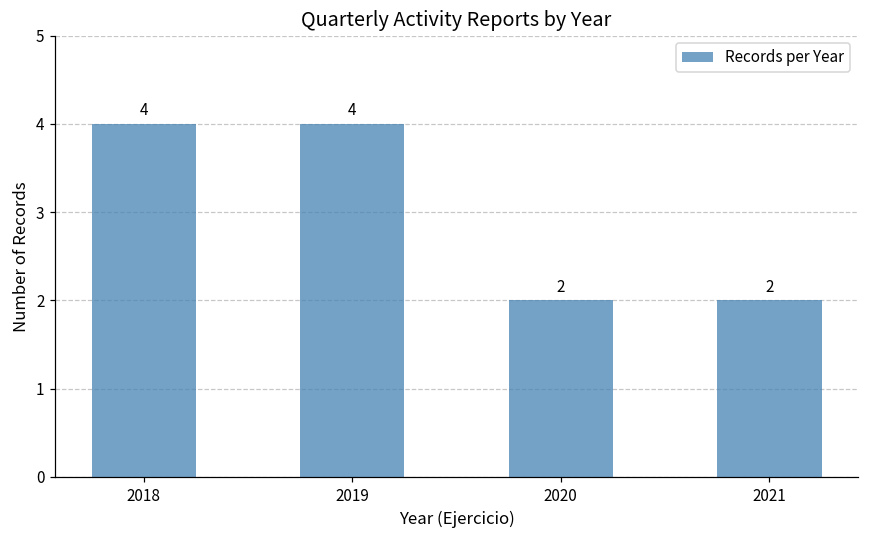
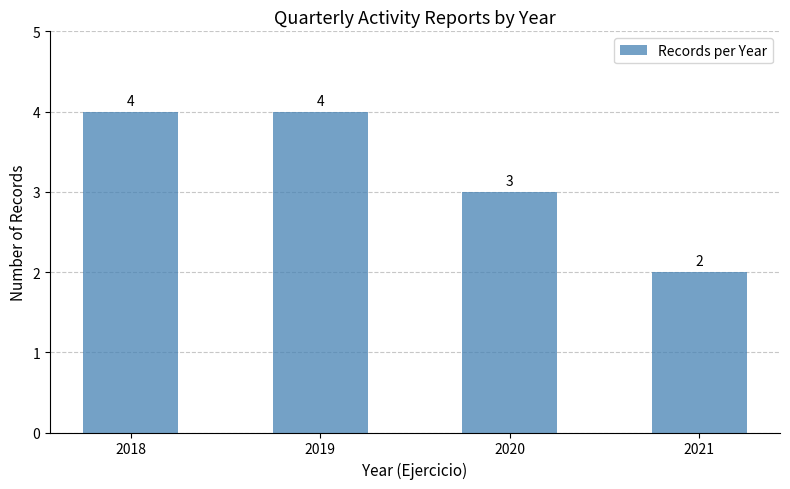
  {
    "2018": 4,
    "2019": 4,
-   "2020": 2,
+   "2020": 3,
    "2021": 2
  }
